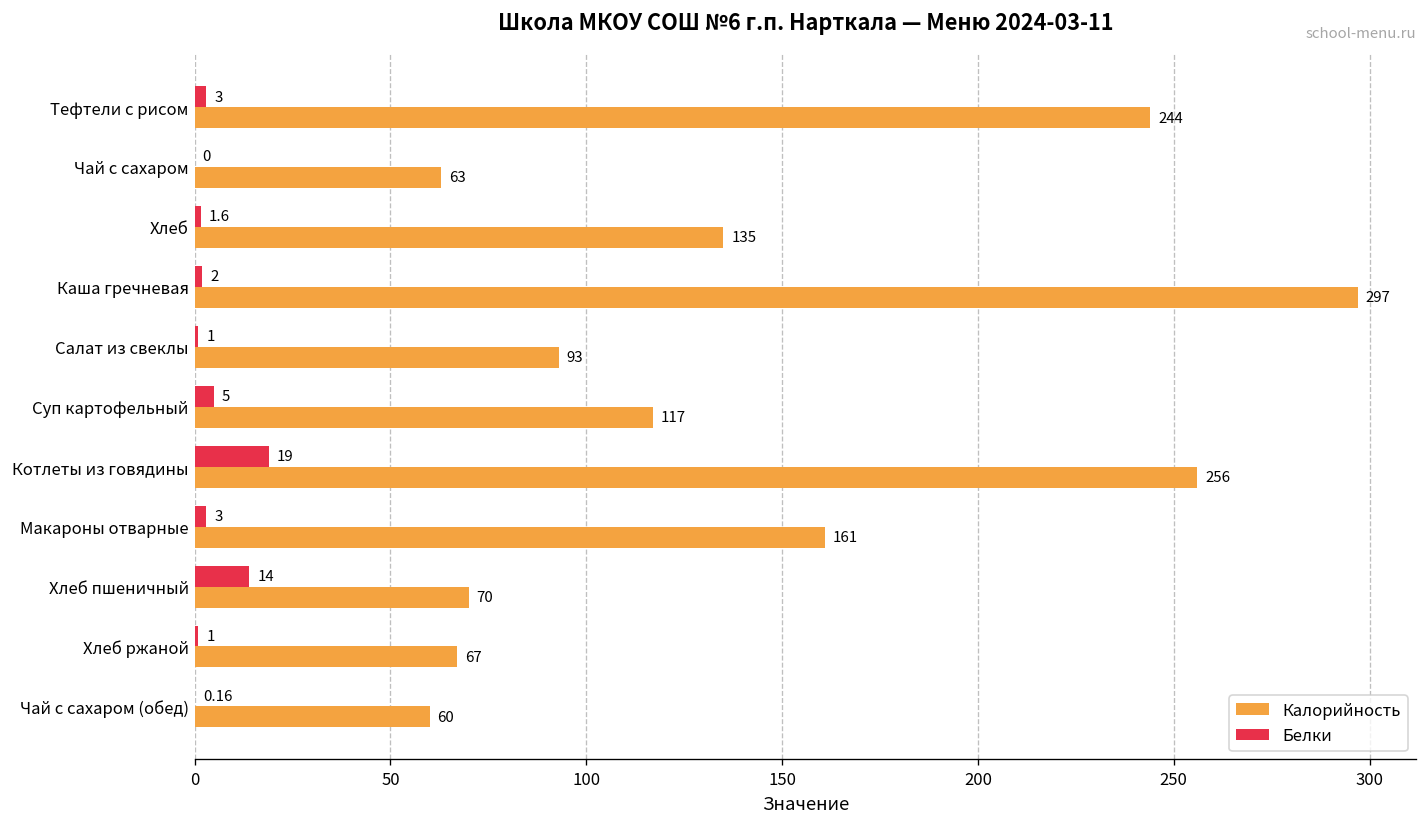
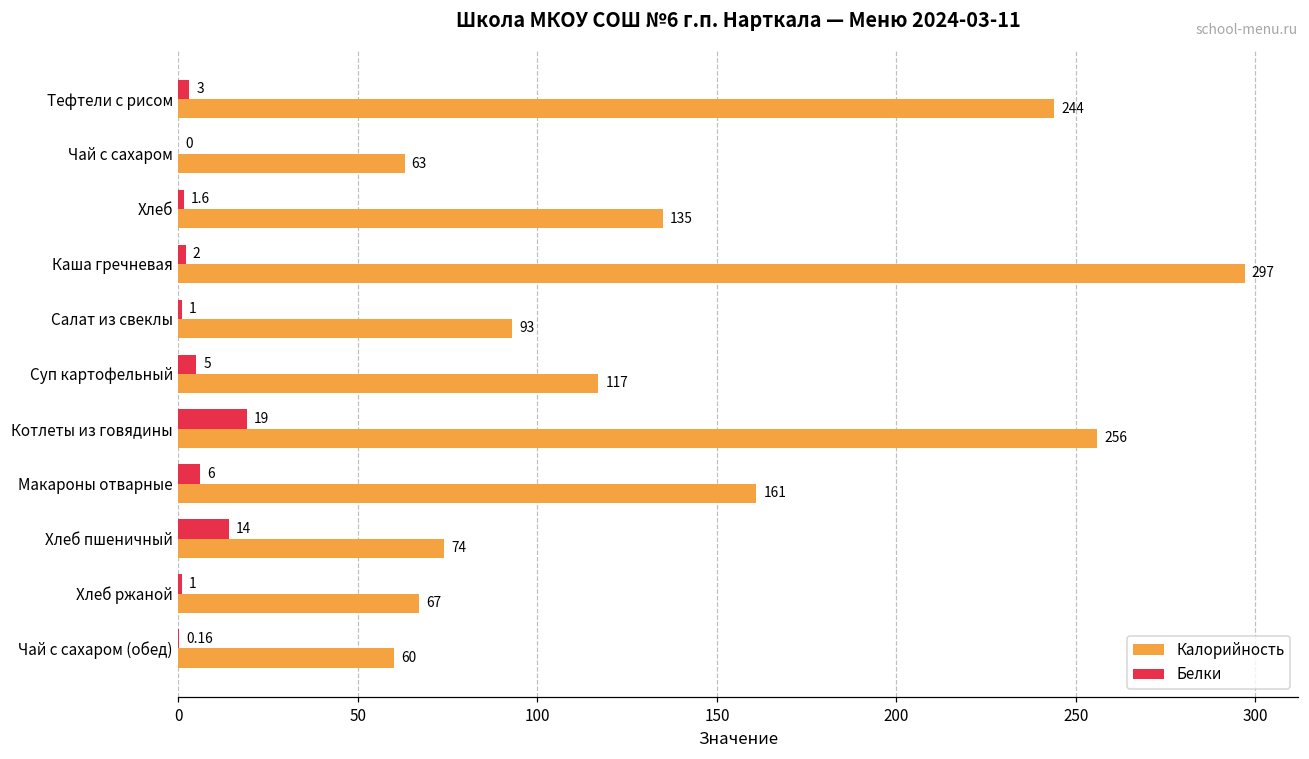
  {
    "Калорийность": {
      "Тефтели с рисом": 244,
      "Чай с сахаром": 63,
      "Хлеб": 135,
      "Каша гречневая": 297,
      "Салат из свеклы": 93,
      "Суп картофельный": 117,
      "Котлеты из говядины": 256,
      "Макароны отварные": 161,
-     "Хлеб пшеничный": 70,
+     "Хлеб пшеничный": 74,
      "Хлеб ржаной": 67,
      "Чай с сахаром (обед)": 60
    },
    "Белки": {
      "Тефтели с рисом": 3,
      "Чай с сахаром": 0,
      "Хлеб": 1.6,
      "Каша гречневая": 2,
      "Салат из свеклы": 1,
      "Суп картофельный": 5,
      "Котлеты из говядины": 19,
-     "Макароны отварные": 3,
+     "Макароны отварные": 6,
      "Хлеб пшеничный": 14,
      "Хлеб ржаной": 1,
      "Чай с сахаром (обед)": 0.16
    }
  }
